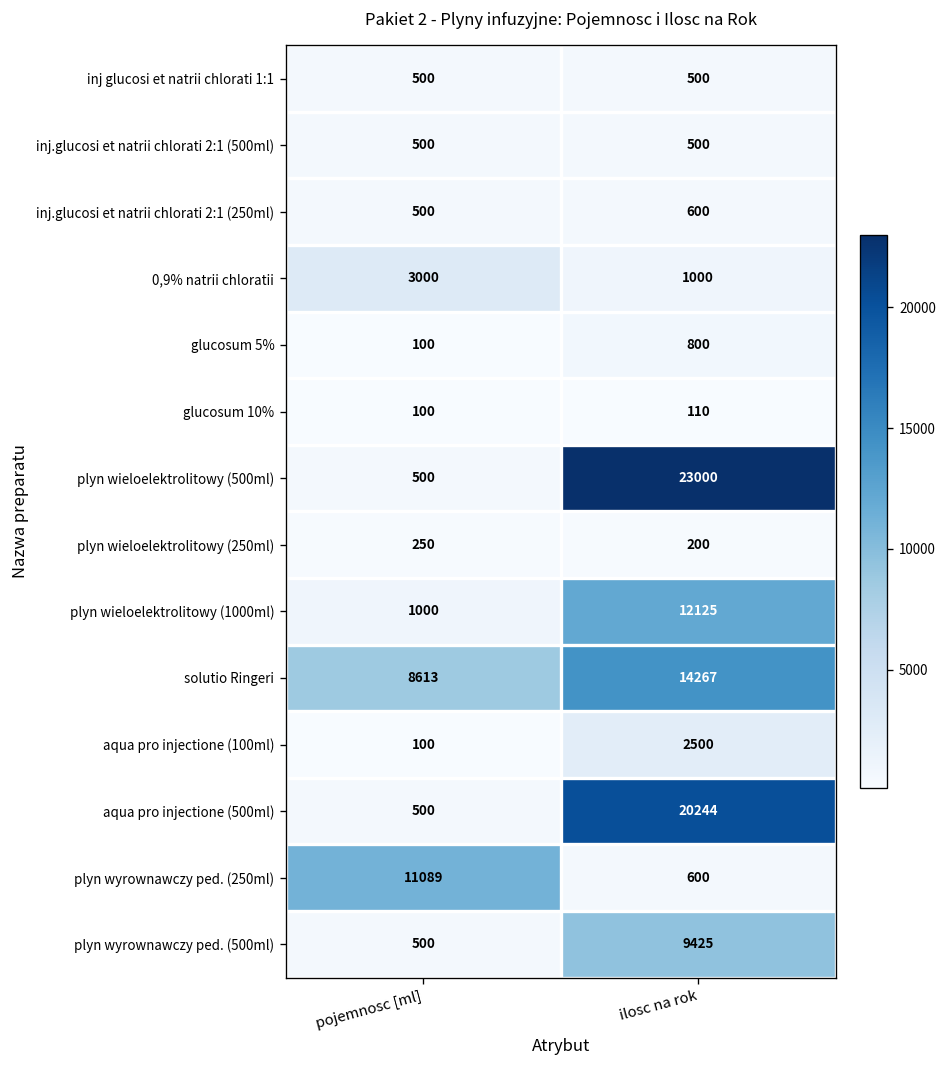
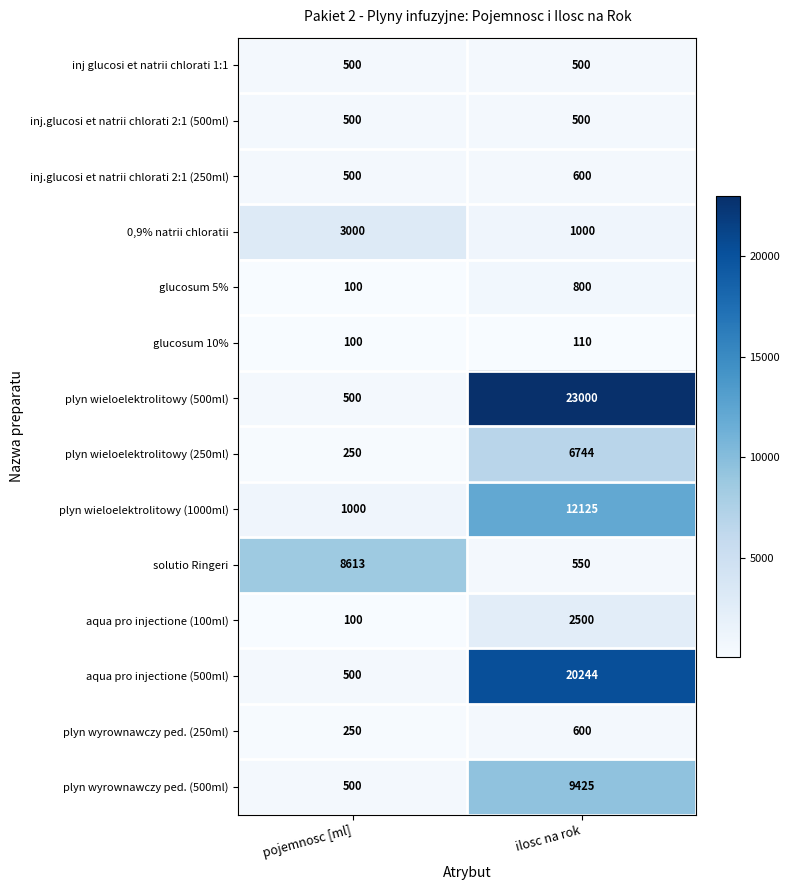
  {
    "inj glucosi et natrii chlorati 1:1": {
      "pojemnosc [ml]": 500,
      "ilosc na rok": 500
    },
    "inj.glucosi et natrii chlorati 2:1 (500ml)": {
      "pojemnosc [ml]": 500,
      "ilosc na rok": 500
    },
    "inj.glucosi et natrii chlorati 2:1 (250ml)": {
      "pojemnosc [ml]": 500,
      "ilosc na rok": 600
    },
    "0,9% natrii chloratii": {
      "pojemnosc [ml]": 3000,
      "ilosc na rok": 1000
    },
    "glucosum 5%": {
      "pojemnosc [ml]": 100,
      "ilosc na rok": 800
    },
    "glucosum 10%": {
      "pojemnosc [ml]": 100,
      "ilosc na rok": 110
    },
    "plyn wieloelektrolitowy (500ml)": {
      "pojemnosc [ml]": 500,
      "ilosc na rok": 23000
    },
    "plyn wieloelektrolitowy (250ml)": {
      "pojemnosc [ml]": 250,
-     "ilosc na rok": 200
+     "ilosc na rok": 6744
    },
    "plyn wieloelektrolitowy (1000ml)": {
      "pojemnosc [ml]": 1000,
      "ilosc na rok": 12125
    },
    "solutio Ringeri": {
      "pojemnosc [ml]": 8613,
-     "ilosc na rok": 14267
+     "ilosc na rok": 550
    },
    "aqua pro injectione (100ml)": {
      "pojemnosc [ml]": 100,
      "ilosc na rok": 2500
    },
    "aqua pro injectione (500ml)": {
      "pojemnosc [ml]": 500,
      "ilosc na rok": 20244
    },
    "plyn wyrownawczy ped. (250ml)": {
-     "pojemnosc [ml]": 11089,
+     "pojemnosc [ml]": 250,
      "ilosc na rok": 600
    },
    "plyn wyrownawczy ped. (500ml)": {
      "pojemnosc [ml]": 500,
      "ilosc na rok": 9425
    }
  }
